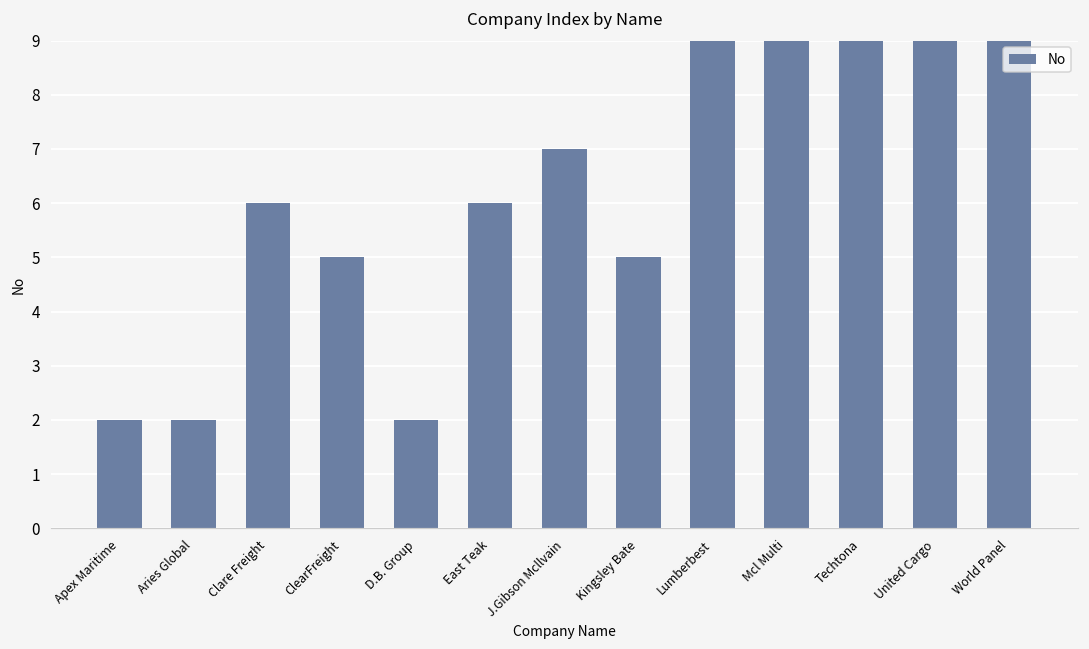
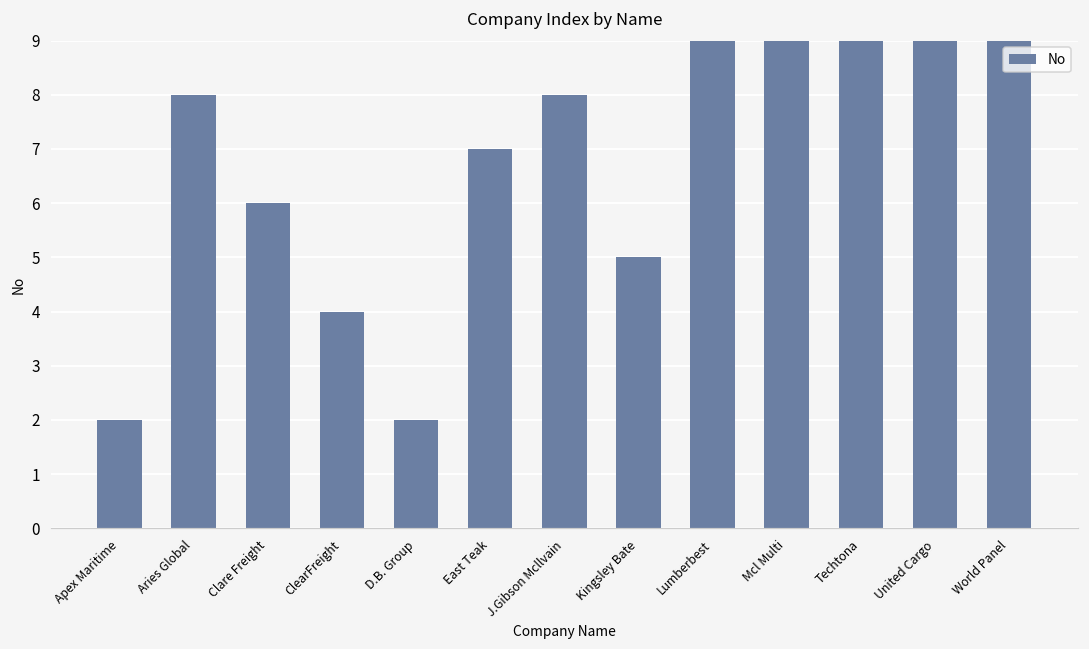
  {
    "Apex Maritime": 2,
-   "Aries Global": 2,
+   "Aries Global": 8,
    "Clare Freight": 6,
-   "ClearFreight": 5,
+   "ClearFreight": 4,
    "D.B. Group": 2,
-   "East Teak": 6,
-   "J.Gibson Mcllvain": 7,
+   "East Teak": 7,
+   "J.Gibson Mcllvain": 8,
    "Kingsley Bate": 5,
    "Lumberbest": 9
  }
